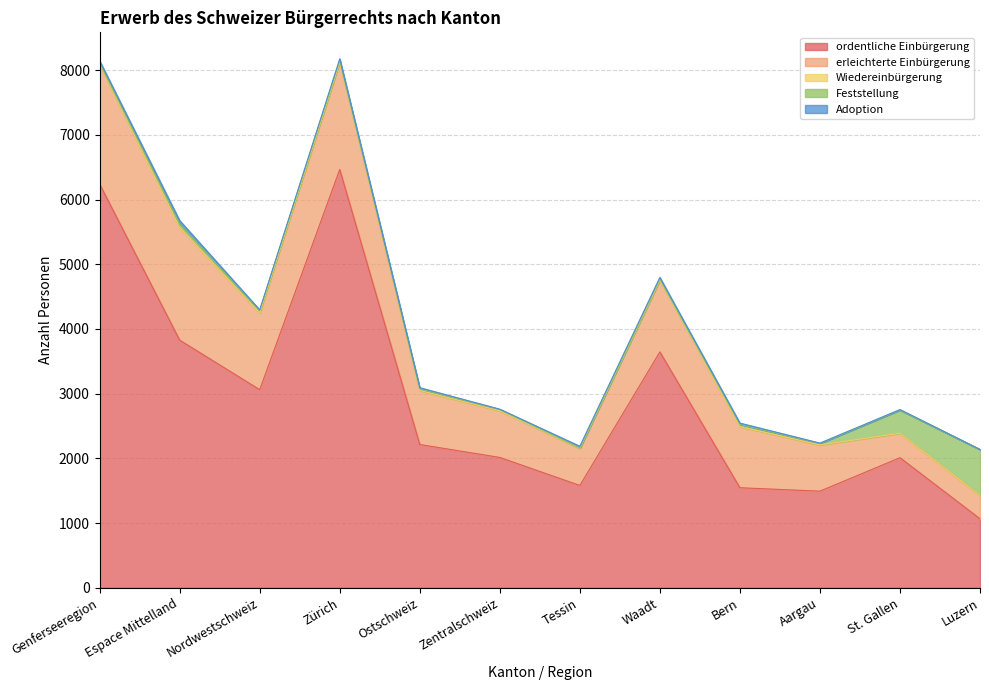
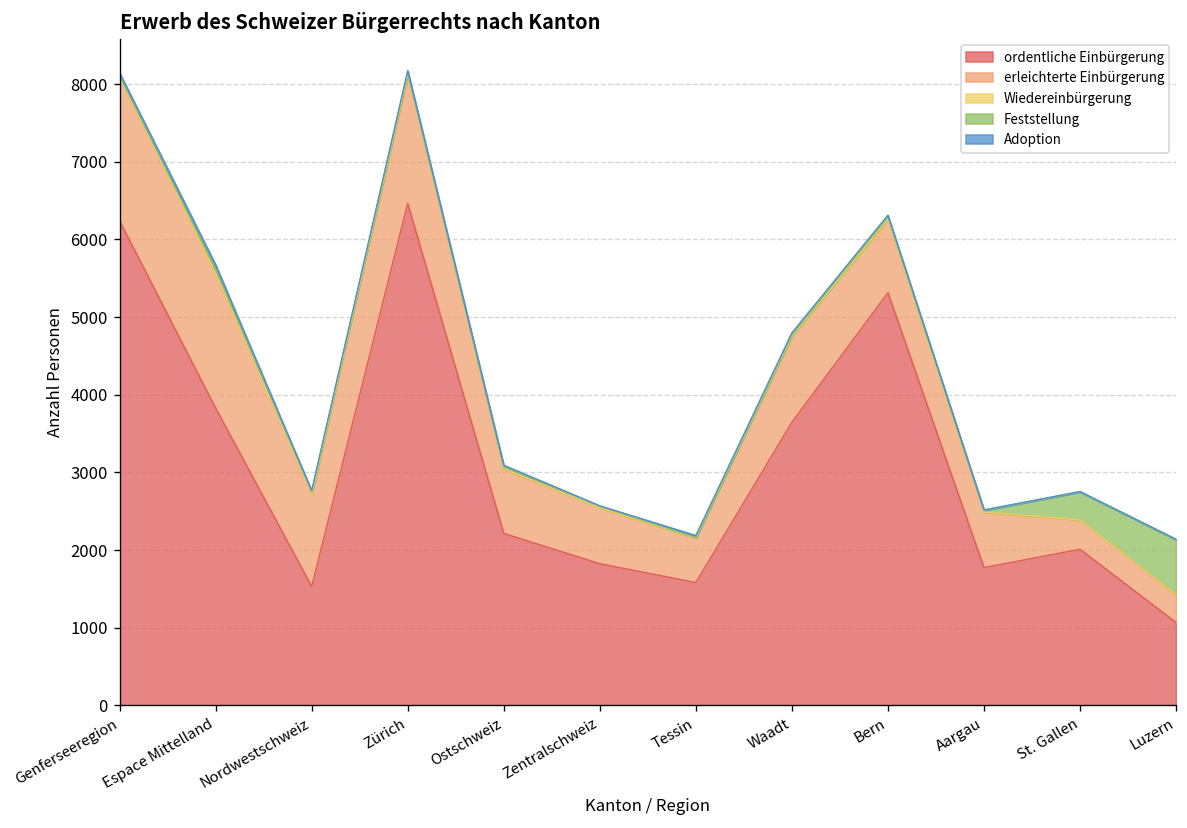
  {
    "ordentliche Einbürgerung": {
      "Genferseeregion": 6200,
      "Espace Mittelland": 3800,
-     "Nordwestschweiz": 3100,
+     "Nordwestschweiz": 1500,
      "Zürich": 6500,
      "Ostschweiz": 2200,
-     "Zentralschweiz": 2000,
+     "Zentralschweiz": 1800,
      "Tessin": 1600,
      "Waadt": 3600,
-     "Bern": 1500,
-     "Aargau": 1500,
+     "Bern": 5300,
+     "Aargau": 1800,
      "St. Gallen": 2000,
      "Luzern": 1100
    },
    "Wiedereinbürgerung": {
      "St. Gallen": 400
    },
    "Feststellung": {
      "Espace Mittelland": 100
    },
    "Adoption": {
      "Espace Mittelland": 100
    }
  }
